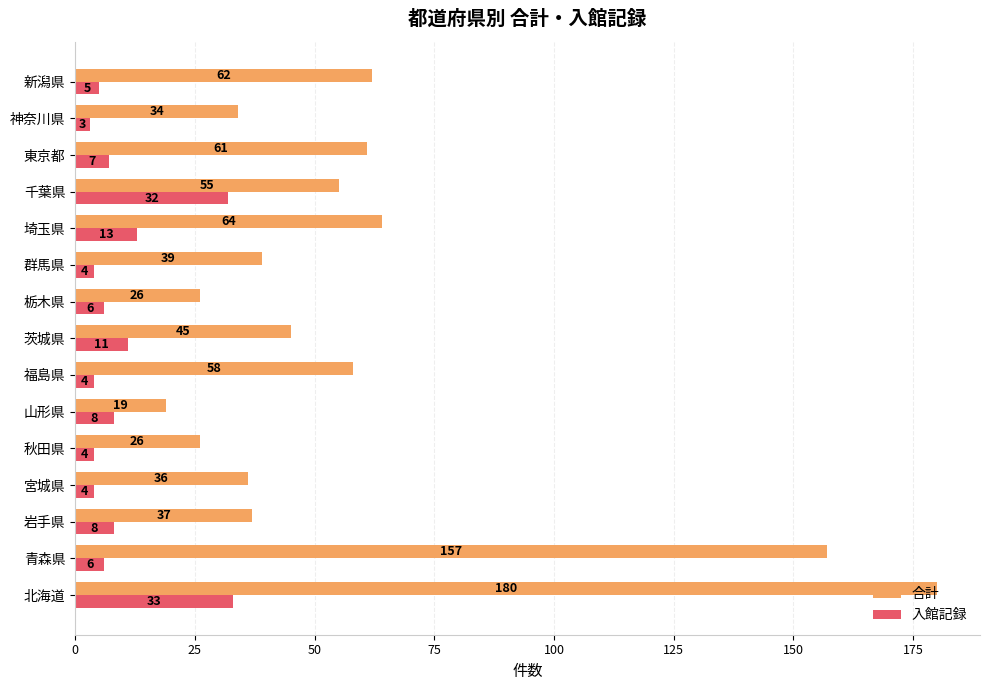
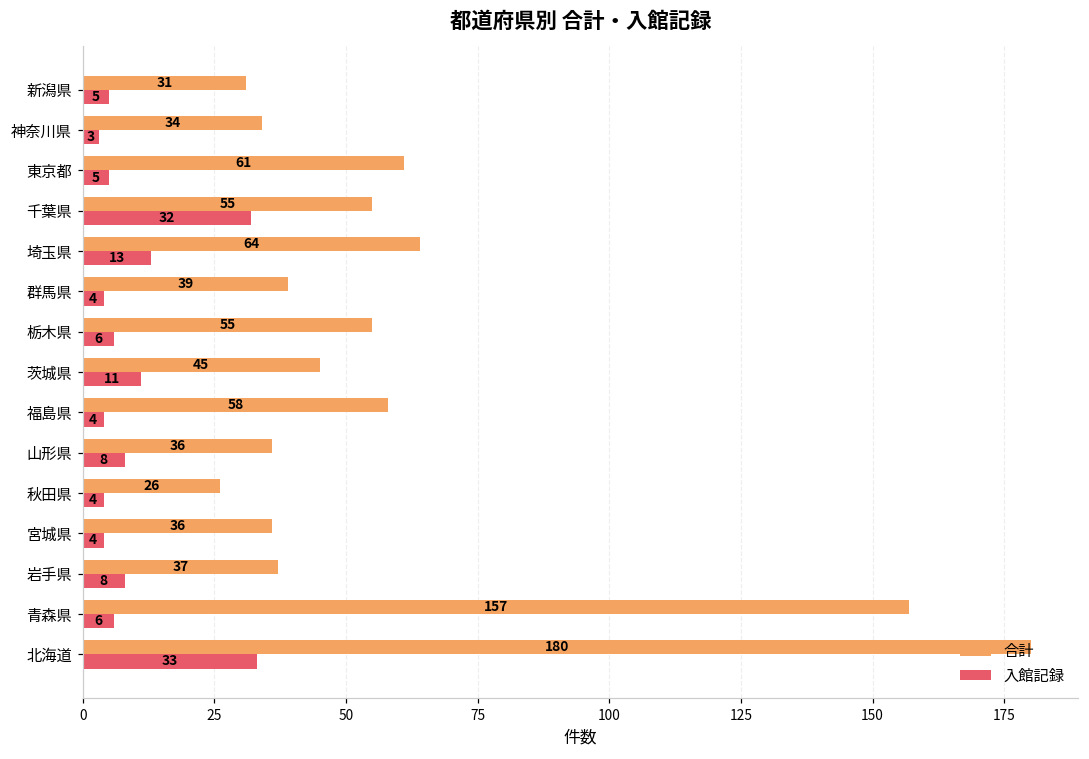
  {
    "合計": {
-     "新潟県": 62,
+     "新潟県": 31,
      "神奈川県": 34,
      "東京都": 61,
      "千葉県": 55,
      "埼玉県": 64,
      "群馬県": 39,
-     "栃木県": 26,
+     "栃木県": 55,
      "茨城県": 45,
      "福島県": 58,
-     "山形県": 19,
+     "山形県": 36,
      "秋田県": 26,
      "宮城県": 36,
      "岩手県": 37,
      "青森県": 157,
      "北海道": 180
    },
    "入館記録": {
      "新潟県": 5,
      "神奈川県": 3,
-     "東京都": 7,
+     "東京都": 5,
      "千葉県": 32,
      "埼玉県": 13,
      "群馬県": 4,
      "栃木県": 6,
      "茨城県": 11,
      "福島県": 4,
      "山形県": 8,
      "秋田県": 4,
      "宮城県": 4,
      "岩手県": 8,
      "青森県": 6,
      "北海道": 33
    }
  }
